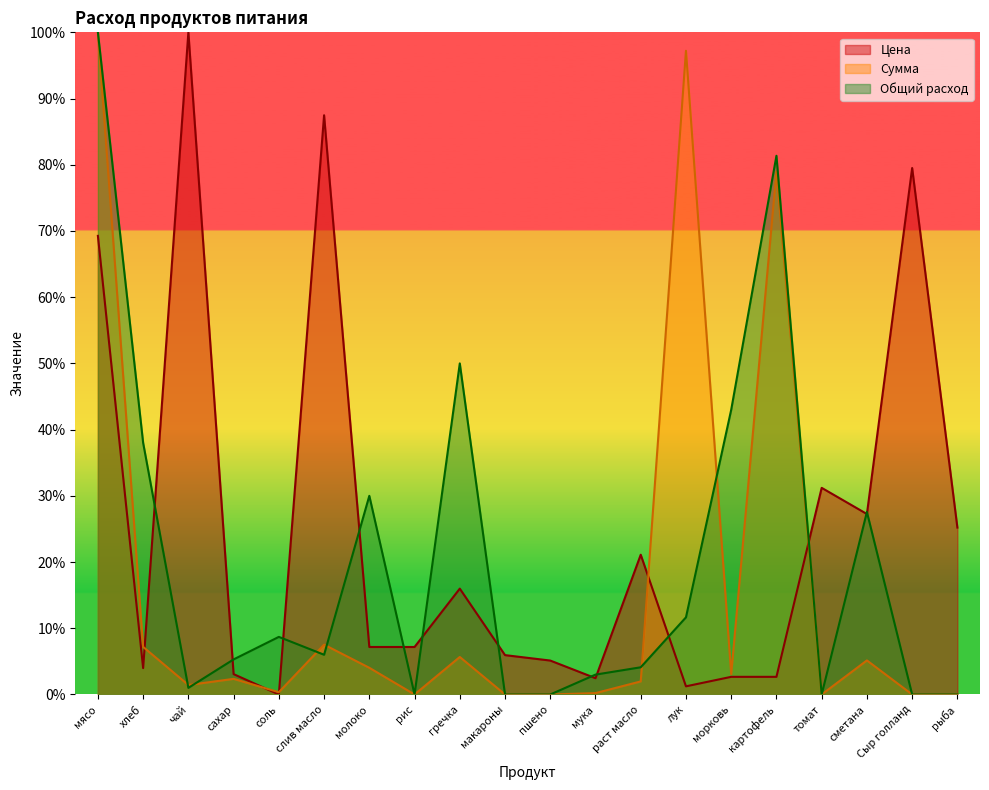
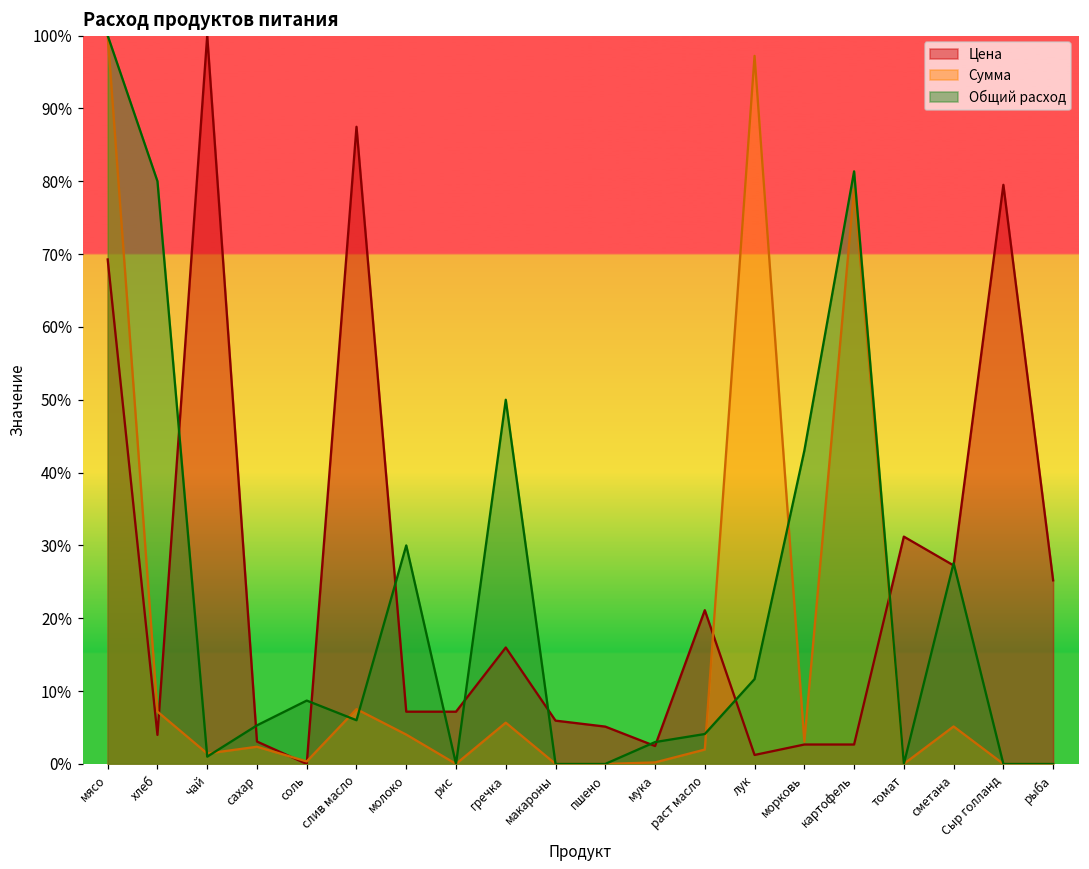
  {
    "Цена": {
      "мясо": "69%",
      "хлеб": "4%",
      "чай": "100%",
      "сахар": "3%",
      "слив масло": "87%",
      "молоко": "7%",
      "рис": "7%",
      "гречка": "16%",
      "макароны": "6%",
      "пшено": "5%",
      "мука": "2%",
      "раст масло": "21%",
      "лук": "1%",
      "морковь": "3%",
      "картофель": "3%",
      "томат": "31%",
      "Сыр голланд": "80%",
      "рыба": "25%"
    },
    "Сумма": {
      "хлеб": "7%",
      "чай": "1%",
      "сахар": "2%",
      "слив масло": "8%",
      "молоко": "4%",
      "гречка": "6%",
      "мука": "0%",
      "раст масло": "2%",
      "лук": "97%",
      "морковь": "3%",
      "картофель": "79%",
      "сметана": "5%"
    },
    "Общий расход": {
-     "хлеб": "38%",
+     "хлеб": "80%",
      "чай": "1%",
      "сахар": "5%",
      "соль": "9%",
      "слив масло": "6%",
      "молоко": "30%",
      "гречка": "50%",
      "мука": "3%",
      "раст масло": "4%",
      "лук": "12%",
      "морковь": "43%",
      "картофель": "81%"
    }
  }
